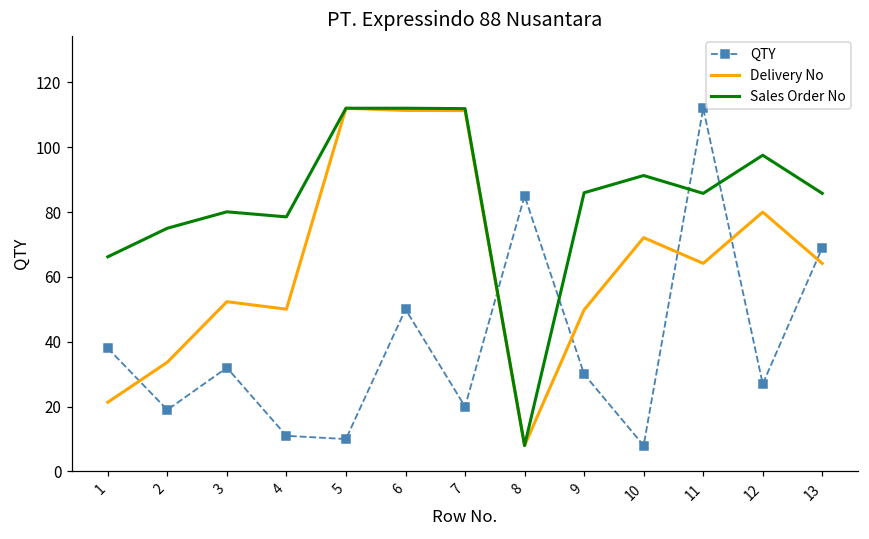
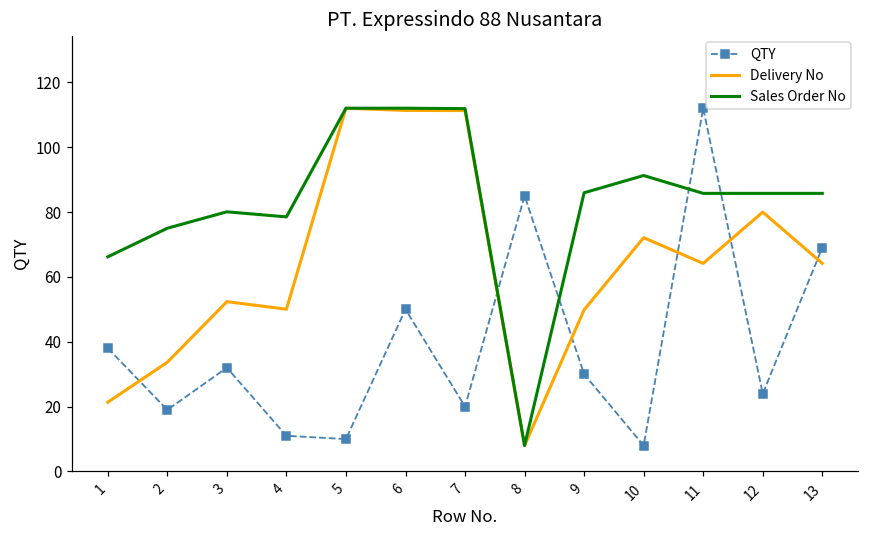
  {
    "QTY": {
      "1": 38,
      "2": 19,
      "3": 32,
      "4": 11,
      "5": 10,
      "6": 50,
      "7": 20,
      "8": 85,
      "9": 30,
      "10": 8,
      "11": 112,
-     "12": 27,
+     "12": 24,
      "13": 69
    },
    "Delivery No": {
      "1": 21,
      "2": 34,
      "3": 52,
      "4": 50,
      "9": 50,
      "10": 72,
      "11": 64,
      "12": 80,
      "13": 64
    },
    "Sales Order No": {
      "1": 66,
      "2": 75,
      "3": 80,
      "4": 79,
      "9": 86,
      "10": 91,
      "11": 86,
-     "12": 98,
+     "12": 86,
      "13": 86
    }
  }
